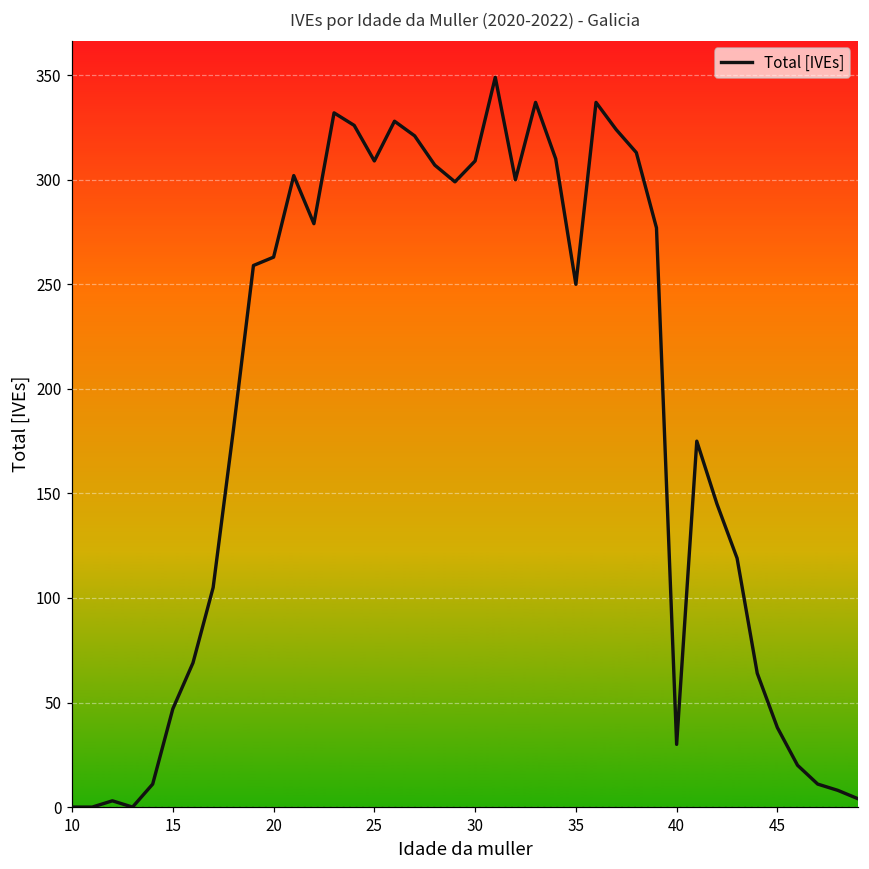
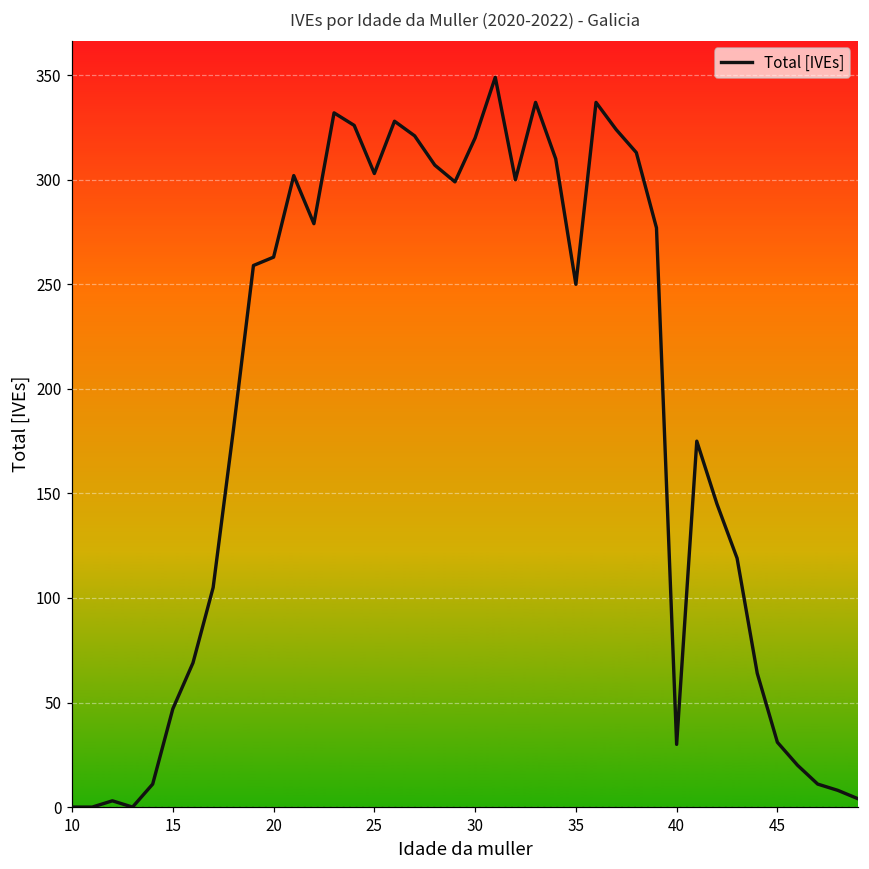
  {
    "10": 0,
    "15": 47,
    "20": 263,
-   "25": 309,
-   "30": 309,
+   "25": 303,
+   "30": 320,
    "35": 250,
    "40": 30,
-   "45": 38
+   "45": 31
  }
